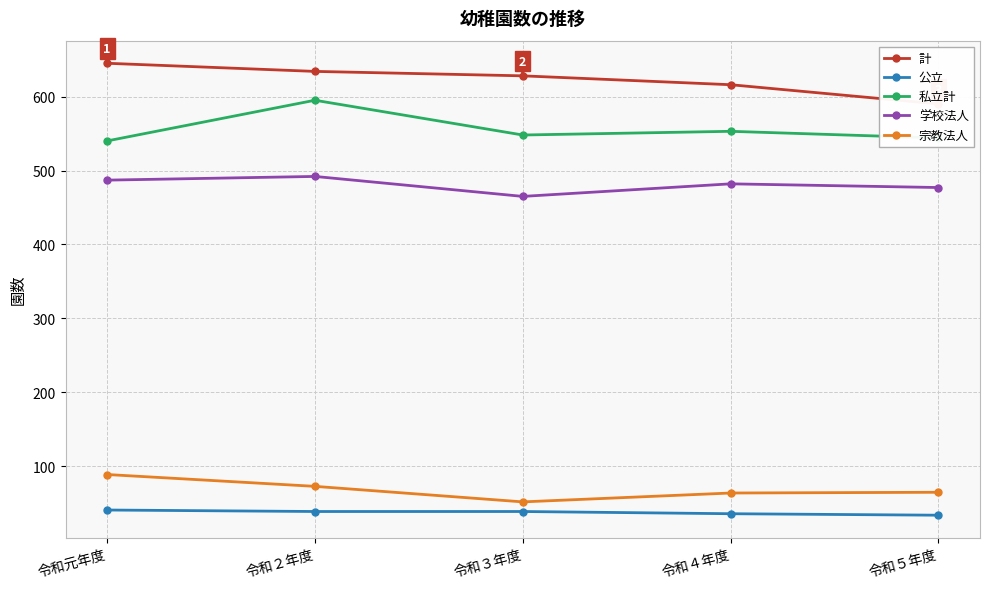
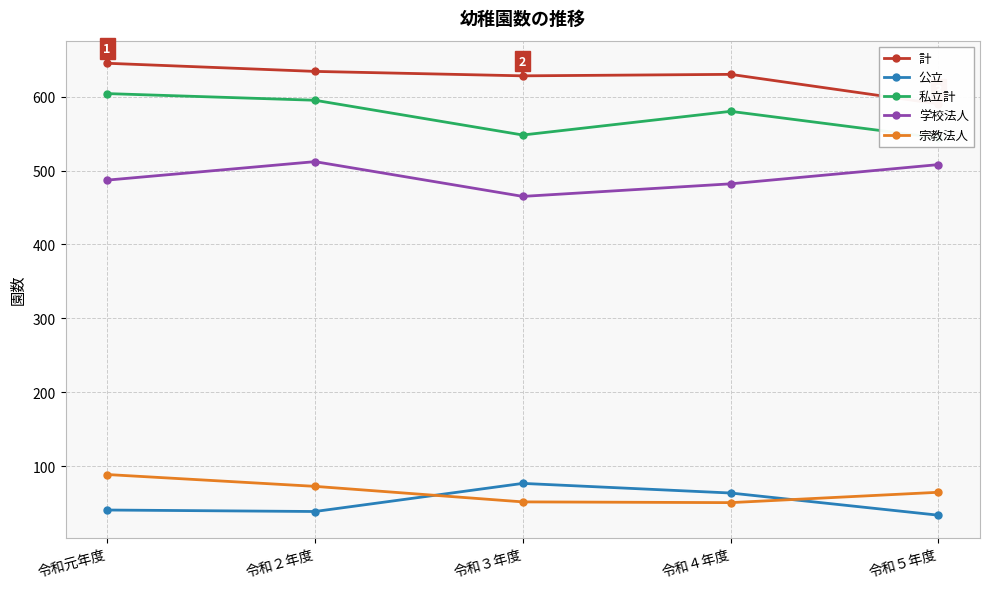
  {
    "計": {
      "令和２年度": 630,
-     "令和４年度": 620
+     "令和４年度": 630
    },
    "公立": {
      "令和元年度": 40,
      "令和２年度": 40,
-     "令和３年度": 40,
-     "令和４年度": 40,
+     "令和３年度": 80,
+     "令和４年度": 60,
      "令和５年度": 30
    },
    "私立計": {
-     "令和元年度": 540,
+     "令和元年度": 600,
      "令和２年度": 600,
      "令和３年度": 550,
-     "令和４年度": 550
+     "令和４年度": 580
    },
    "学校法人": {
      "令和元年度": 490,
-     "令和２年度": 490,
+     "令和２年度": 510,
      "令和３年度": 470,
      "令和４年度": 480,
-     "令和５年度": 480
+     "令和５年度": 510
    },
    "宗教法人": {
      "令和元年度": 90,
      "令和２年度": 70,
      "令和３年度": 50,
-     "令和４年度": 60,
+     "令和４年度": 50,
      "令和５年度": 70
    }
  }
